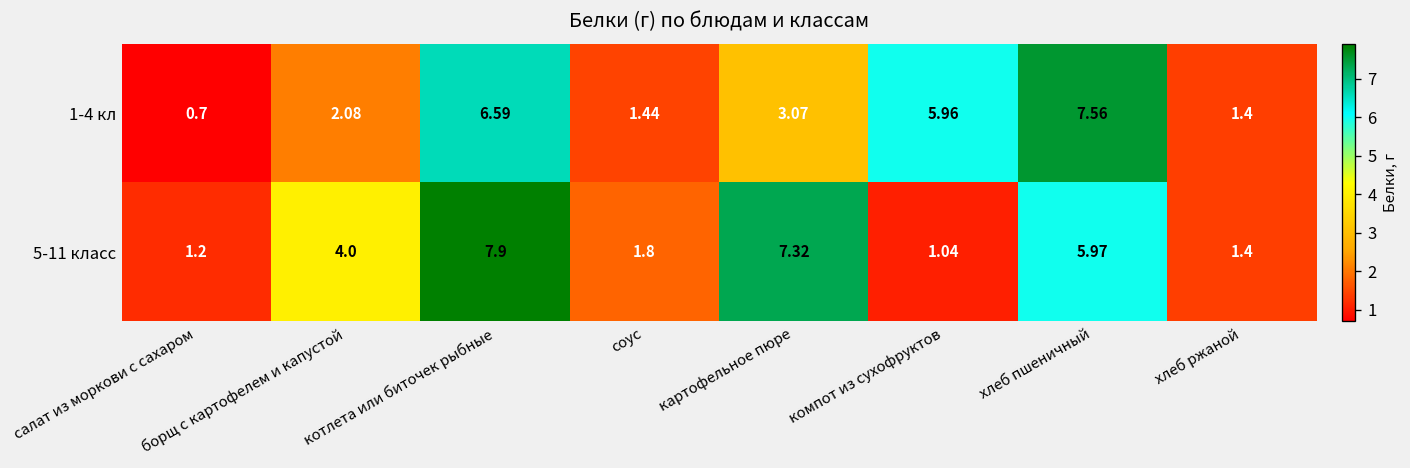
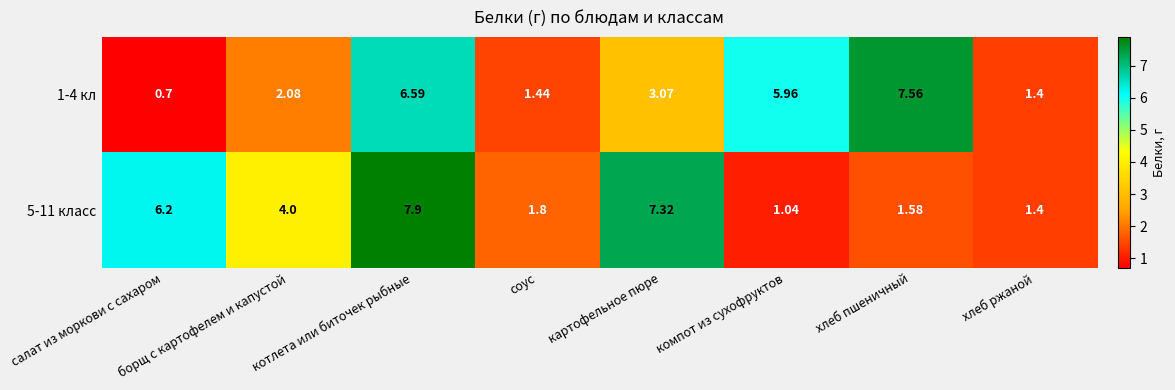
  {
    "1-4 кл": {
      "салат из моркови с сахаром": 0.7,
      "борщ с картофелем и капустой": 2.08,
      "котлета или биточек рыбные": 6.59,
      "соус": 1.44,
      "картофельное пюре": 3.07,
      "компот из сухофруктов": 5.96,
      "хлеб пшеничный": 7.56,
      "хлеб ржаной": 1.4
    },
    "5-11 класс": {
-     "салат из моркови с сахаром": 1.2,
+     "салат из моркови с сахаром": 6.2,
      "борщ с картофелем и капустой": 4.0,
      "котлета или биточек рыбные": 7.9,
      "соус": 1.8,
      "картофельное пюре": 7.32,
      "компот из сухофруктов": 1.04,
-     "хлеб пшеничный": 5.97,
+     "хлеб пшеничный": 1.58,
      "хлеб ржаной": 1.4
    }
  }
